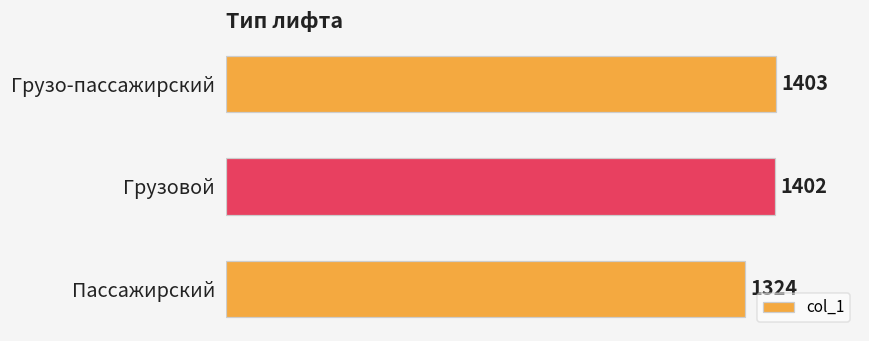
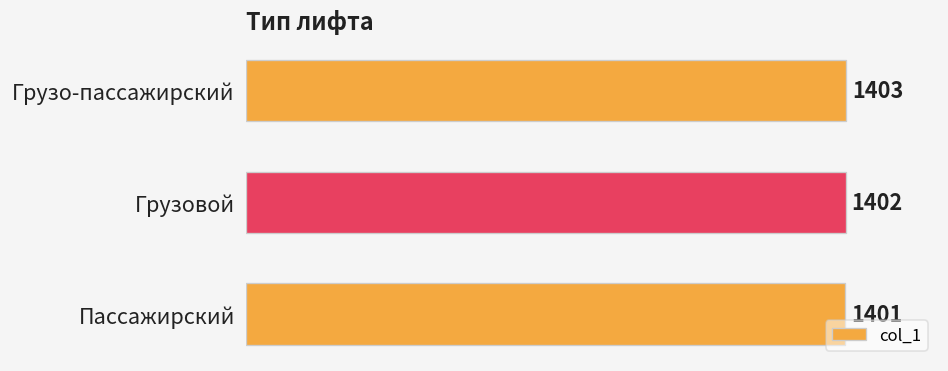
  {
    "Грузо-пассажирский": 1403,
    "Грузовой": 1402,
-   "Пассажирский": 1324
+   "Пассажирский": 1401
  }
